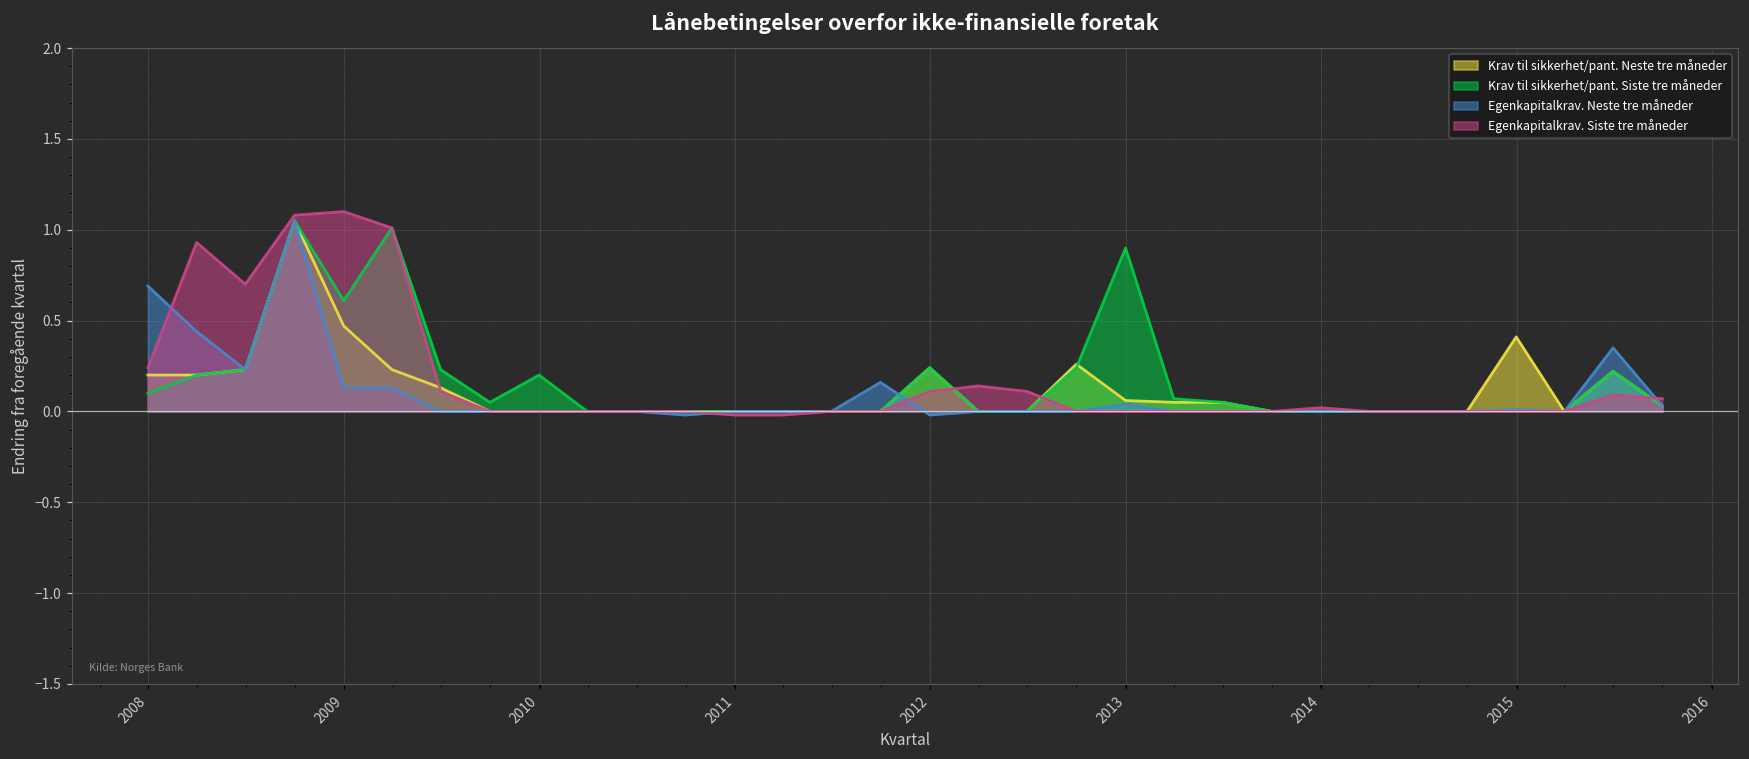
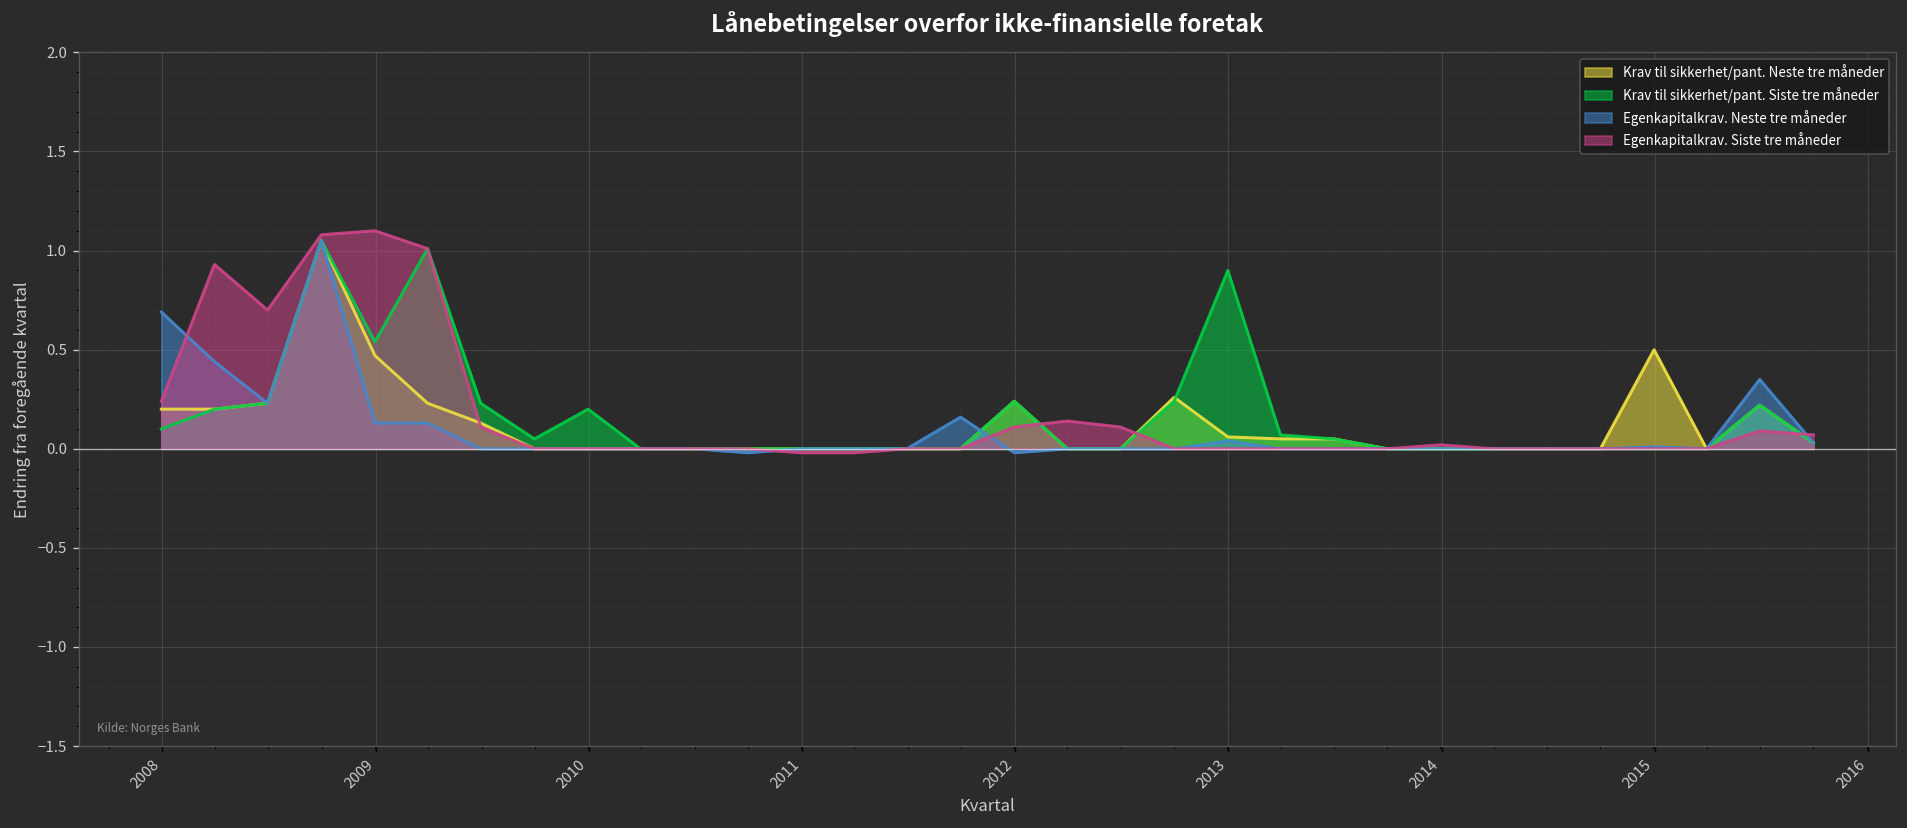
  {
    "Krav til sikkerhet/pant. Neste tre måneder": {
      "2008": 0.20,
      "2009": 0.47,
      "2013": 0.06,
-     "2015": 0.41
+     "2015": 0.50
    },
    "Krav til sikkerhet/pant. Siste tre måneder": {
      "2008": 0.10,
-     "2009": 0.61,
+     "2009": 0.54,
      "2010": 0.20,
      "2013": 0.90
    }
  }
